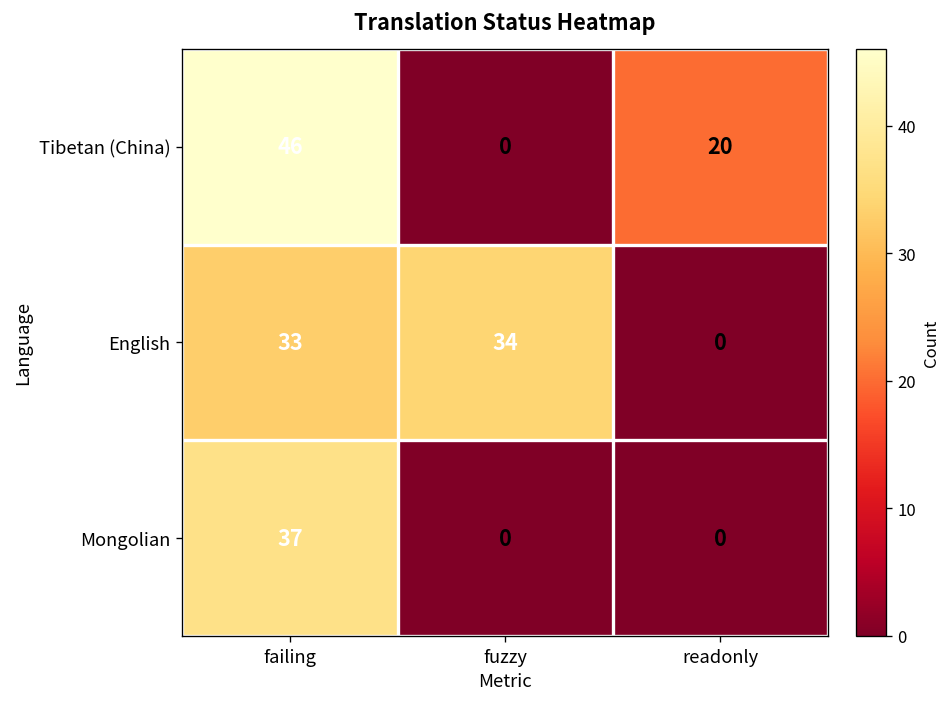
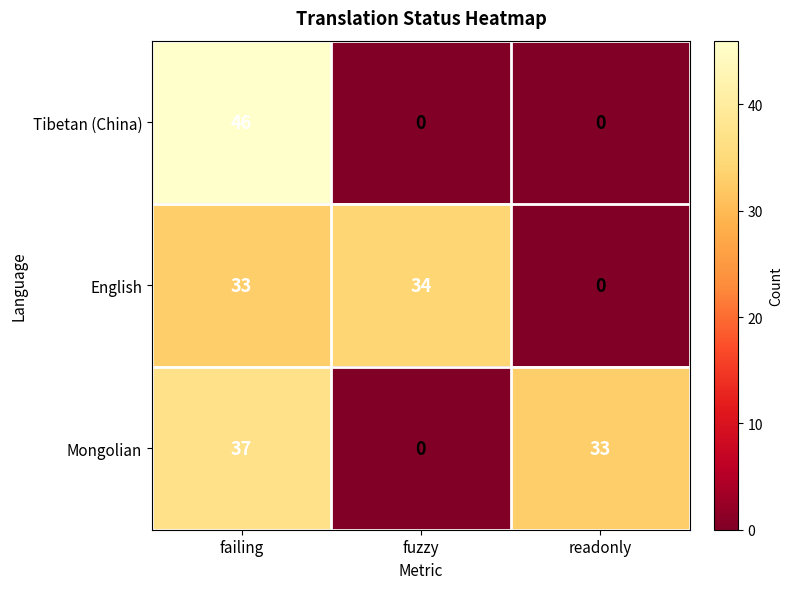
  {
    "Tibetan (China)": {
      "failing": 46,
      "fuzzy": 0,
-     "readonly": 20
+     "readonly": 0
    },
    "English": {
      "failing": 33,
      "fuzzy": 34,
      "readonly": 0
    },
    "Mongolian": {
      "failing": 37,
      "fuzzy": 0,
-     "readonly": 0
+     "readonly": 33
    }
  }
